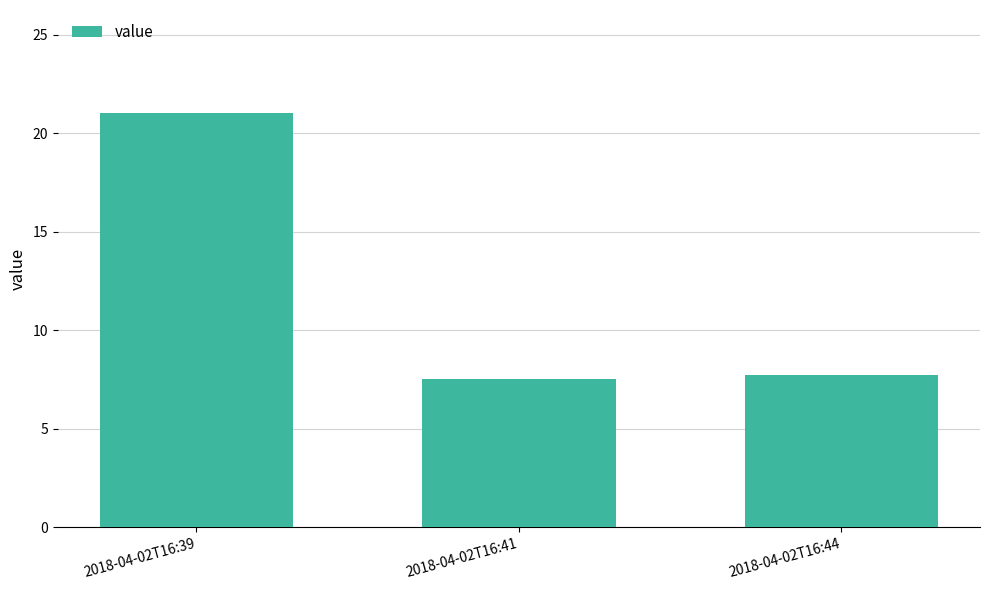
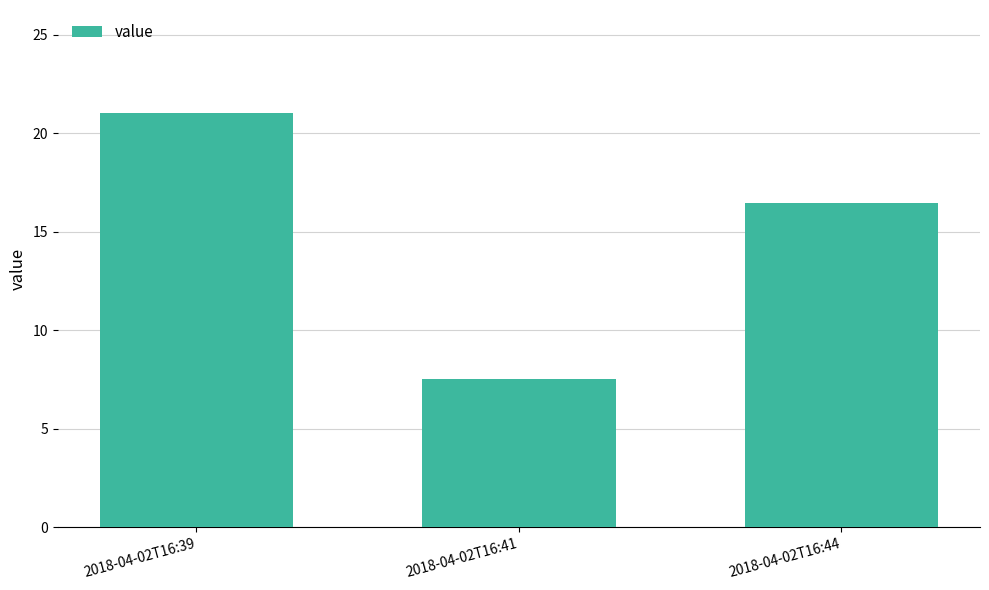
  {
    "2018-04-02T16:39": 21.0,
    "2018-04-02T16:41": 7.5,
-   "2018-04-02T16:44": 7.7
+   "2018-04-02T16:44": 16.5
  }
